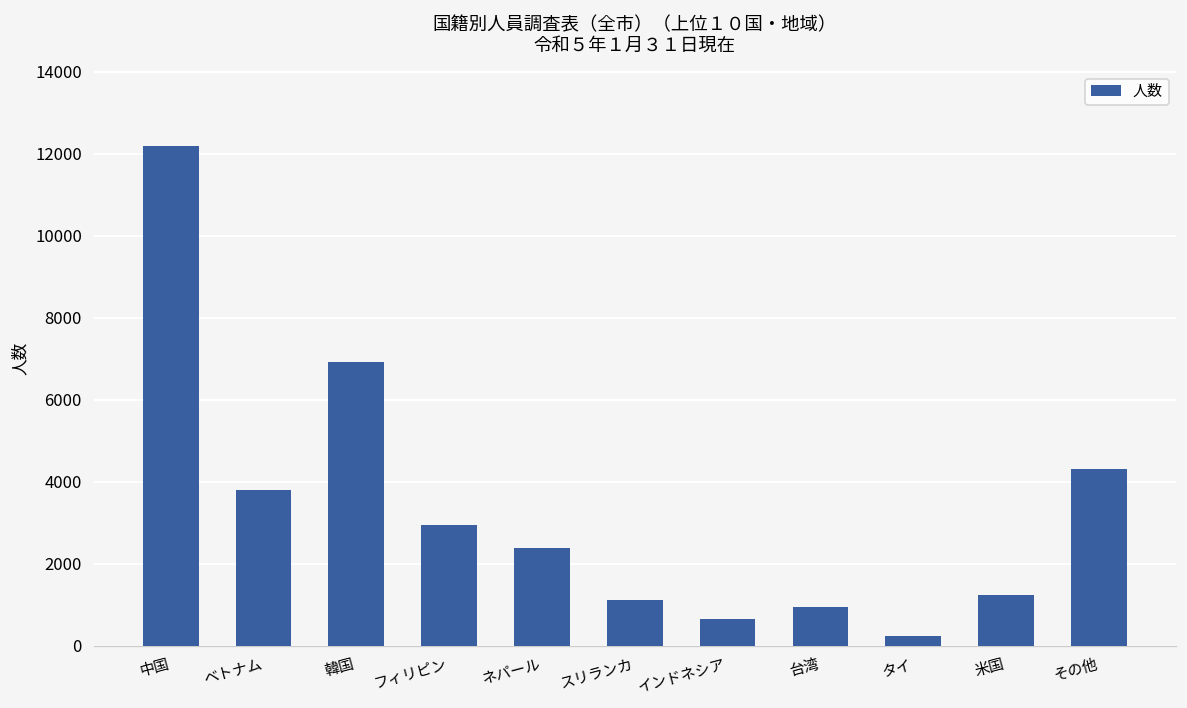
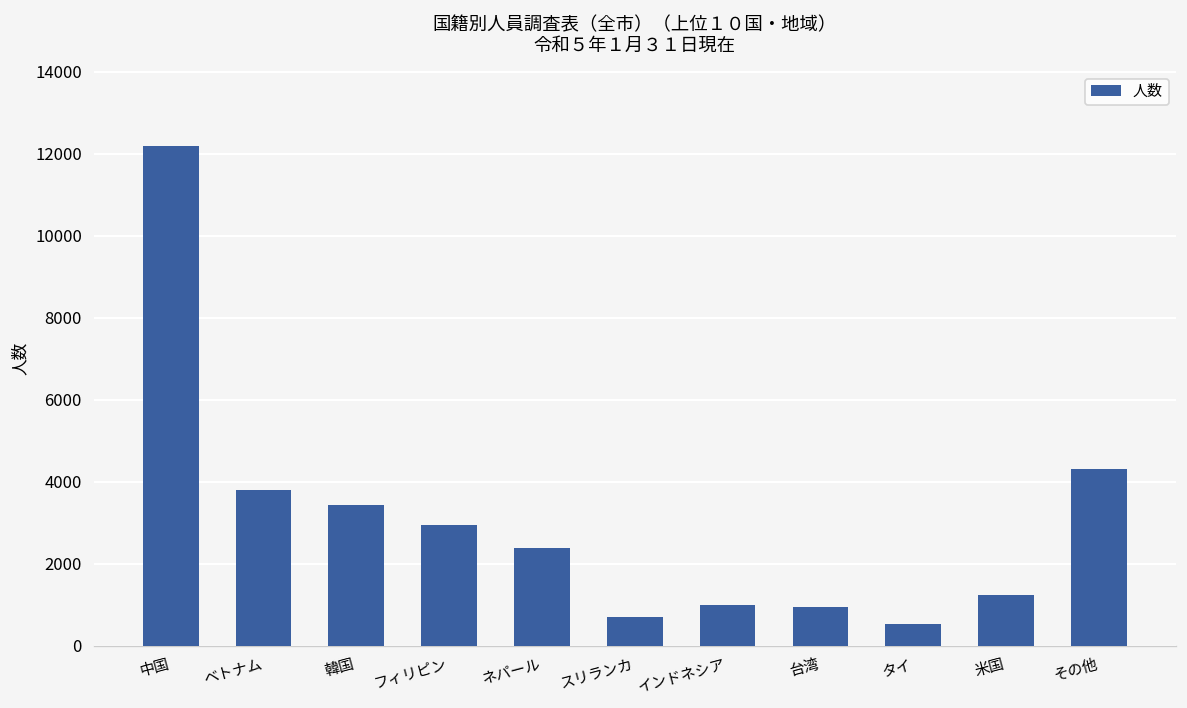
  {
    "中国": 12200,
    "ベトナム": 3800,
-   "韓国": 6900,
+   "韓国": 3400,
    "フィリピン": 2900,
    "ネパール": 2400,
-   "スリランカ": 1100,
-   "インドネシア": 700,
+   "スリランカ": 700,
+   "インドネシア": 1000,
    "台湾": 1000,
-   "タイ": 200,
+   "タイ": 500,
    "米国": 1200,
    "その他": 4300
  }
